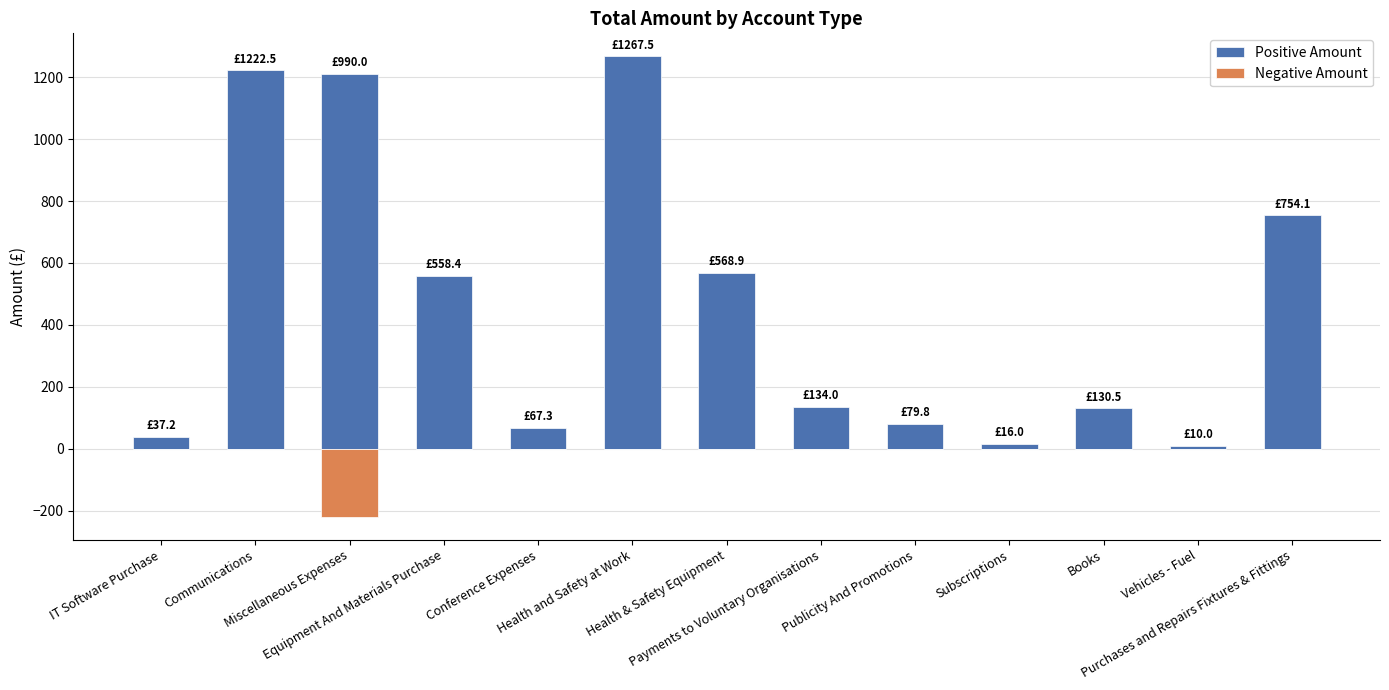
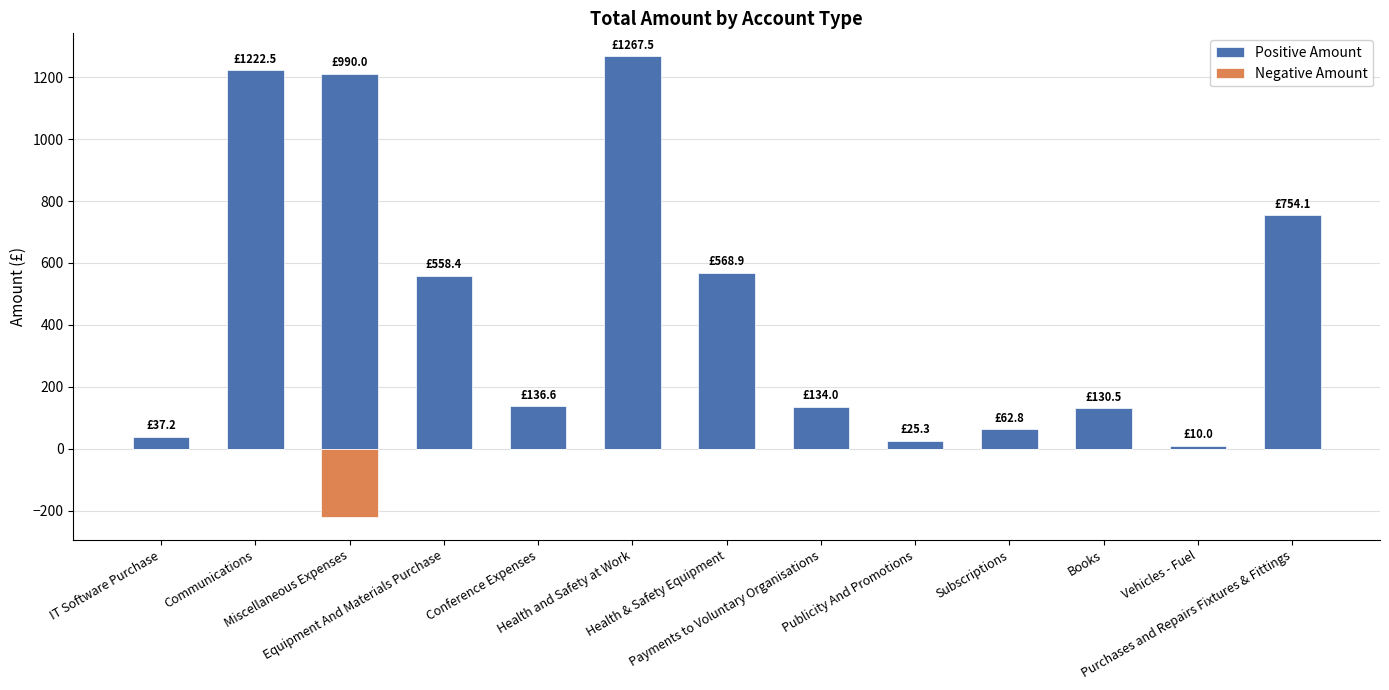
  {
    "Positive Amount": {
      "IT Software Purchase": "£37.2",
      "Communications": "£1222.5",
      "Equipment And Materials Purchase": "£558.4",
-     "Conference Expenses": "£67.3",
+     "Conference Expenses": "£136.6",
      "Health and Safety at Work": "£1267.5",
      "Health & Safety Equipment": "£568.9",
      "Payments to Voluntary Organisations": "£134.0",
-     "Publicity And Promotions": "£79.8",
-     "Subscriptions": "£16.0",
+     "Publicity And Promotions": "£25.3",
+     "Subscriptions": "£62.8",
      "Books": "£130.5",
      "Vehicles - Fuel": "£10.0",
      "Purchases and Repairs Fixtures & Fittings": "£754.1"
    },
    "Negative Amount": {
      "IT Software Purchase": "0",
      "Communications": "0",
      "Miscellaneous Expenses": "-220",
      "Equipment And Materials Purchase": "0",
      "Conference Expenses": "0",
      "Health and Safety at Work": "0",
      "Health & Safety Equipment": "0",
      "Payments to Voluntary Organisations": "0",
      "Publicity And Promotions": "0",
      "Subscriptions": "0",
      "Books": "0",
      "Vehicles - Fuel": "0",
      "Purchases and Repairs Fixtures & Fittings": "0"
    }
  }
